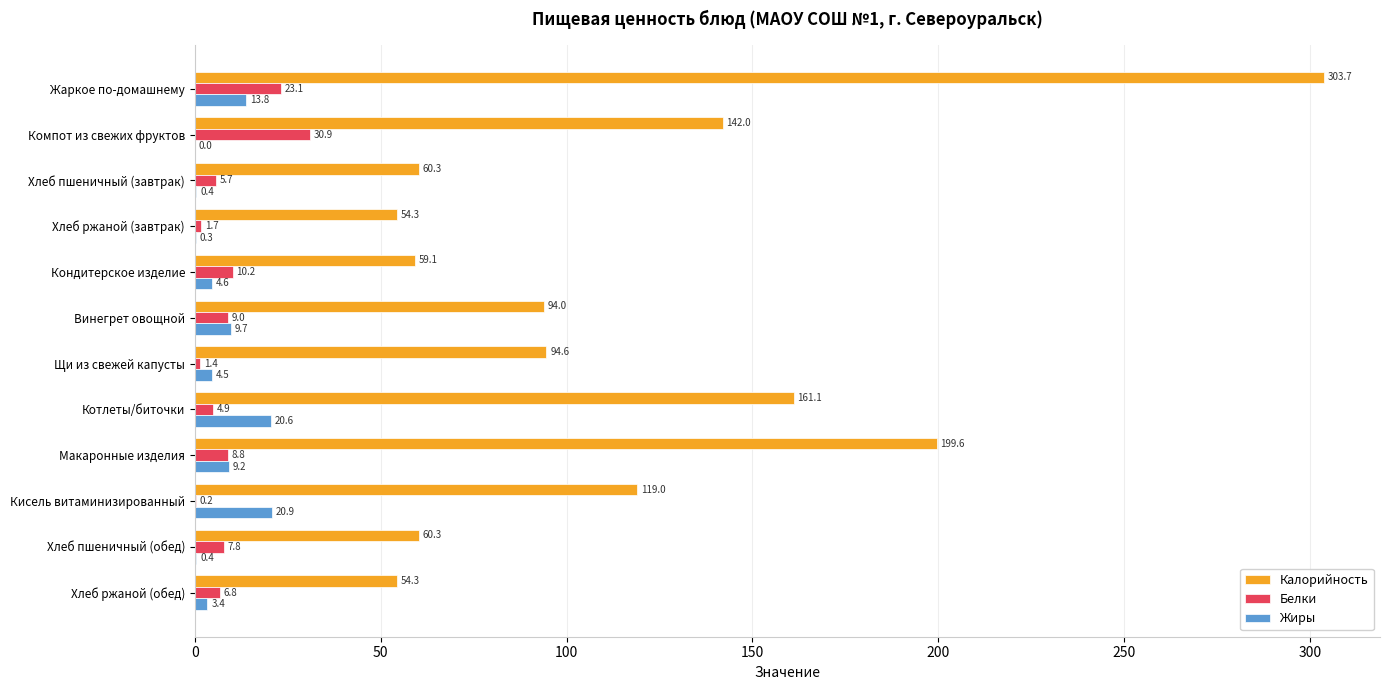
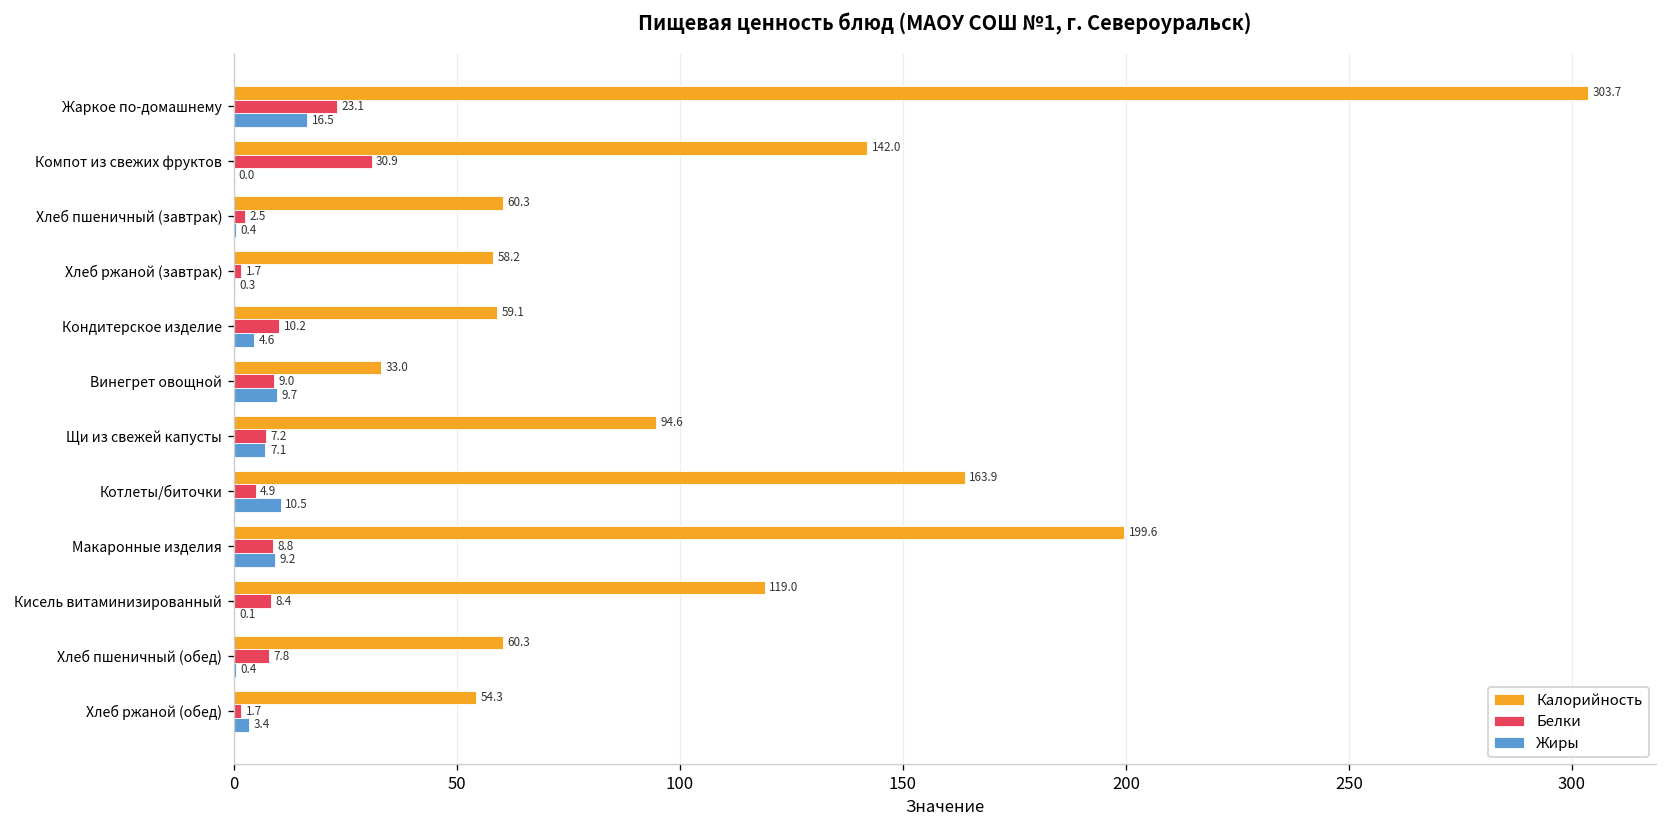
  {
    "Калорийность": {
      "Жаркое по-домашнему": 303.7,
      "Компот из свежих фруктов": 142.0,
      "Хлеб пшеничный (завтрак)": 60.3,
-     "Хлеб ржаной (завтрак)": 54.3,
+     "Хлеб ржаной (завтрак)": 58.2,
      "Кондитерское изделие": 59.1,
-     "Винегрет овощной": 94.0,
+     "Винегрет овощной": 33.0,
      "Щи из свежей капусты": 94.6,
-     "Котлеты/биточки": 161.1,
+     "Котлеты/биточки": 163.9,
      "Макаронные изделия": 199.6,
      "Кисель витаминизированный": 119.0,
      "Хлеб пшеничный (обед)": 60.3,
      "Хлеб ржаной (обед)": 54.3
    },
    "Белки": {
      "Жаркое по-домашнему": 23.1,
      "Компот из свежих фруктов": 30.9,
-     "Хлеб пшеничный (завтрак)": 5.7,
+     "Хлеб пшеничный (завтрак)": 2.5,
      "Хлеб ржаной (завтрак)": 1.7,
      "Кондитерское изделие": 10.2,
      "Винегрет овощной": 9.0,
-     "Щи из свежей капусты": 1.4,
+     "Щи из свежей капусты": 7.2,
      "Котлеты/биточки": 4.9,
      "Макаронные изделия": 8.8,
-     "Кисель витаминизированный": 0.2,
+     "Кисель витаминизированный": 8.4,
      "Хлеб пшеничный (обед)": 7.8,
-     "Хлеб ржаной (обед)": 6.8
+     "Хлеб ржаной (обед)": 1.7
    },
    "Жиры": {
-     "Жаркое по-домашнему": 13.8,
+     "Жаркое по-домашнему": 16.5,
      "Компот из свежих фруктов": 0.0,
      "Хлеб пшеничный (завтрак)": 0.4,
      "Хлеб ржаной (завтрак)": 0.3,
      "Кондитерское изделие": 4.6,
      "Винегрет овощной": 9.7,
-     "Щи из свежей капусты": 4.5,
-     "Котлеты/биточки": 20.6,
+     "Щи из свежей капусты": 7.1,
+     "Котлеты/биточки": 10.5,
      "Макаронные изделия": 9.2,
-     "Кисель витаминизированный": 20.9,
+     "Кисель витаминизированный": 0.1,
      "Хлеб пшеничный (обед)": 0.4,
      "Хлеб ржаной (обед)": 3.4
    }
  }
